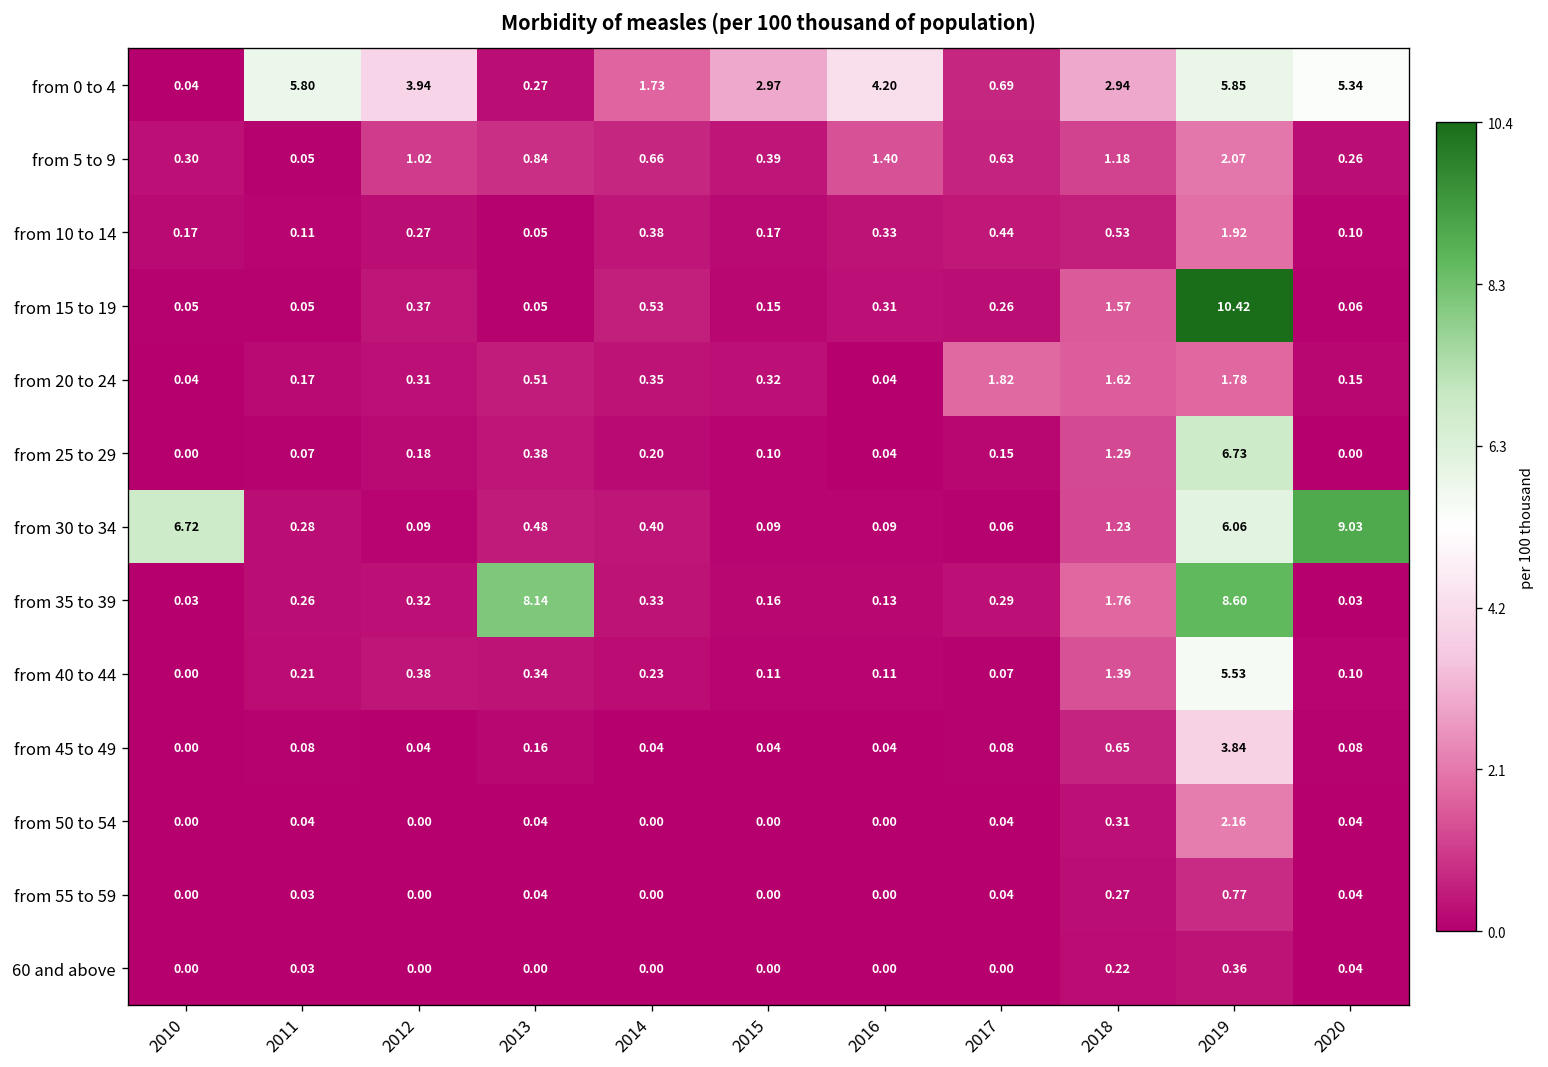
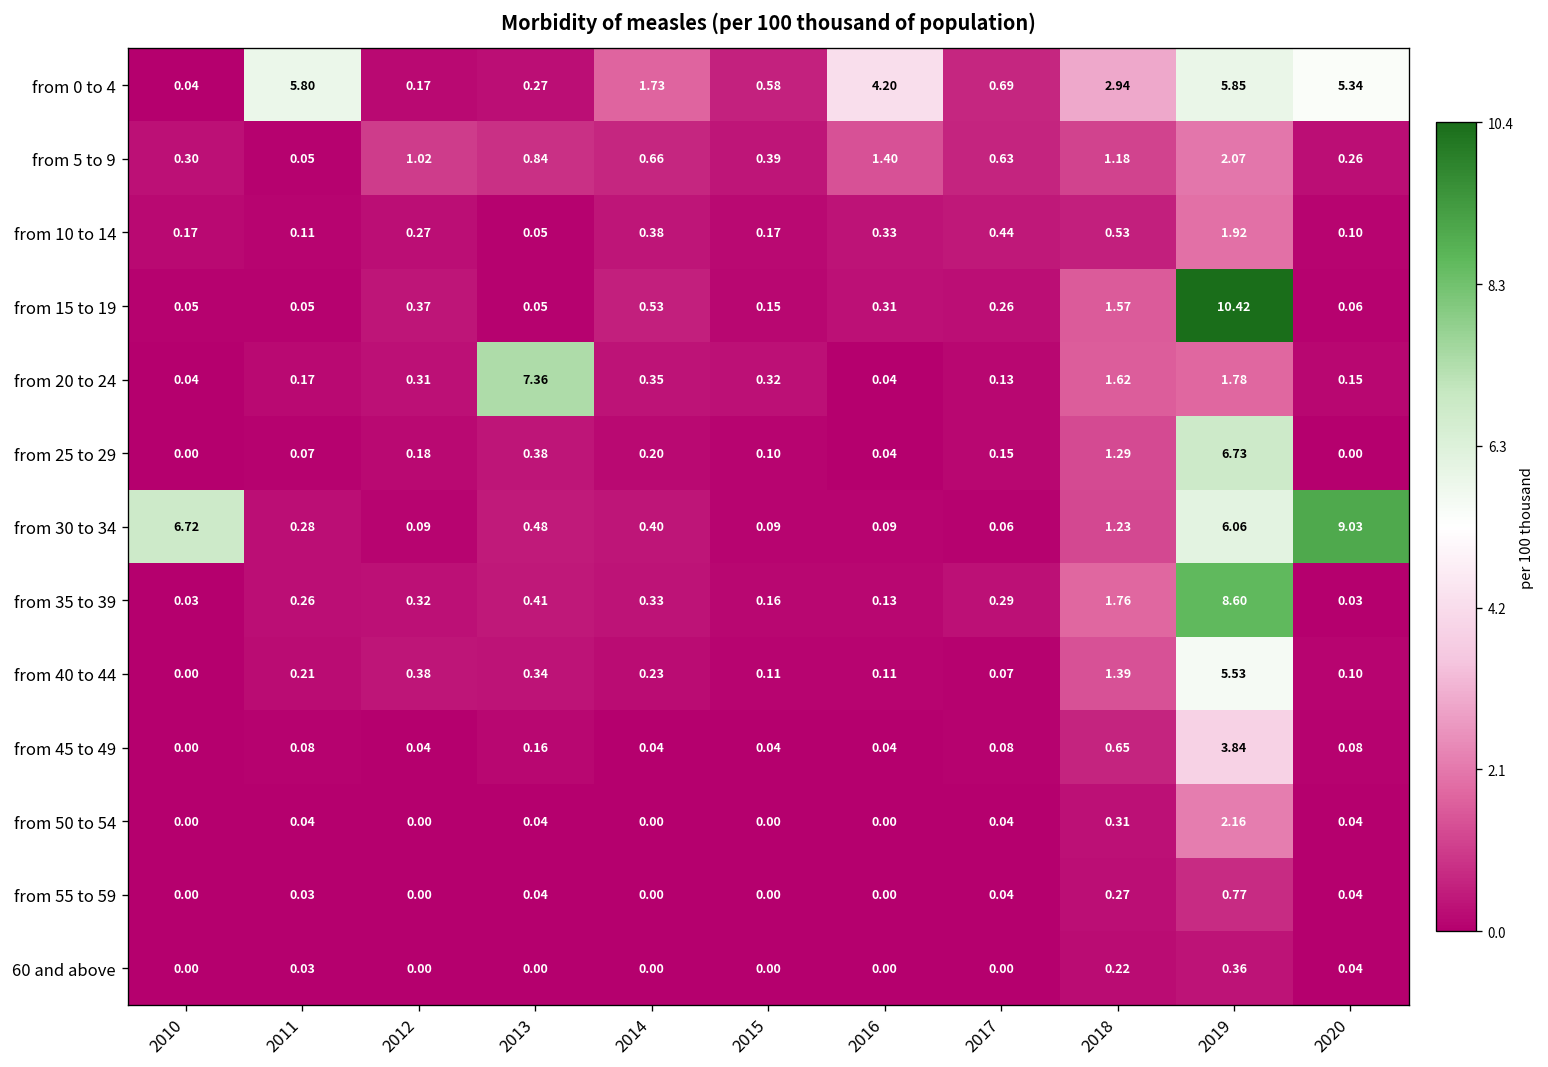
  {
    "from 0 to 4": {
      "2010": 0.04,
      "2011": 5.80,
-     "2012": 3.94,
+     "2012": 0.17,
      "2013": 0.27,
      "2014": 1.73,
-     "2015": 2.97,
+     "2015": 0.58,
      "2016": 4.20,
      "2017": 0.69,
      "2018": 2.94,
      "2019": 5.85,
      "2020": 5.34
    },
    "from 5 to 9": {
      "2010": 0.30,
      "2011": 0.05,
      "2012": 1.02,
      "2013": 0.84,
      "2014": 0.66,
      "2015": 0.39,
      "2016": 1.40,
      "2017": 0.63,
      "2018": 1.18,
      "2019": 2.07,
      "2020": 0.26
    },
    "from 10 to 14": {
      "2010": 0.17,
      "2011": 0.11,
      "2012": 0.27,
      "2013": 0.05,
      "2014": 0.38,
      "2015": 0.17,
      "2016": 0.33,
      "2017": 0.44,
      "2018": 0.53,
      "2019": 1.92,
      "2020": 0.10
    },
    "from 15 to 19": {
      "2010": 0.05,
      "2011": 0.05,
      "2012": 0.37,
      "2013": 0.05,
      "2014": 0.53,
      "2015": 0.15,
      "2016": 0.31,
      "2017": 0.26,
      "2018": 1.57,
      "2019": 10.42,
      "2020": 0.06
    },
    "from 20 to 24": {
      "2010": 0.04,
      "2011": 0.17,
      "2012": 0.31,
-     "2013": 0.51,
+     "2013": 7.36,
      "2014": 0.35,
      "2015": 0.32,
      "2016": 0.04,
-     "2017": 1.82,
+     "2017": 0.13,
      "2018": 1.62,
      "2019": 1.78,
      "2020": 0.15
    },
    "from 25 to 29": {
      "2010": 0.00,
      "2011": 0.07,
      "2012": 0.18,
      "2013": 0.38,
      "2014": 0.20,
      "2015": 0.10,
      "2016": 0.04,
      "2017": 0.15,
      "2018": 1.29,
      "2019": 6.73,
      "2020": 0.00
    },
    "from 30 to 34": {
      "2010": 6.72,
      "2011": 0.28,
      "2012": 0.09,
      "2013": 0.48,
      "2014": 0.40,
      "2015": 0.09,
      "2016": 0.09,
      "2017": 0.06,
      "2018": 1.23,
      "2019": 6.06,
      "2020": 9.03
    },
    "from 35 to 39": {
      "2010": 0.03,
      "2011": 0.26,
      "2012": 0.32,
-     "2013": 8.14,
+     "2013": 0.41,
      "2014": 0.33,
      "2015": 0.16,
      "2016": 0.13,
      "2017": 0.29,
      "2018": 1.76,
      "2019": 8.60,
      "2020": 0.03
    },
    "from 40 to 44": {
      "2010": 0.00,
      "2011": 0.21,
      "2012": 0.38,
      "2013": 0.34,
      "2014": 0.23,
      "2015": 0.11,
      "2016": 0.11,
      "2017": 0.07,
      "2018": 1.39,
      "2019": 5.53,
      "2020": 0.10
    },
    "from 45 to 49": {
      "2010": 0.00,
      "2011": 0.08,
      "2012": 0.04,
      "2013": 0.16,
      "2014": 0.04,
      "2015": 0.04,
      "2016": 0.04,
      "2017": 0.08,
      "2018": 0.65,
      "2019": 3.84,
      "2020": 0.08
    },
    "from 50 to 54": {
      "2010": 0.00,
      "2011": 0.04,
      "2012": 0.00,
      "2013": 0.04,
      "2014": 0.00,
      "2015": 0.00,
      "2016": 0.00,
      "2017": 0.04,
      "2018": 0.31,
      "2019": 2.16,
      "2020": 0.04
    },
    "from 55 to 59": {
      "2010": 0.00,
      "2011": 0.03,
      "2012": 0.00,
      "2013": 0.04,
      "2014": 0.00,
      "2015": 0.00,
      "2016": 0.00,
      "2017": 0.04,
      "2018": 0.27,
      "2019": 0.77,
      "2020": 0.04
    },
    "60 and above": {
      "2010": 0.00,
      "2011": 0.03,
      "2012": 0.00,
      "2013": 0.00,
      "2014": 0.00,
      "2015": 0.00,
      "2016": 0.00,
      "2017": 0.00,
      "2018": 0.22,
      "2019": 0.36,
      "2020": 0.04
    }
  }
